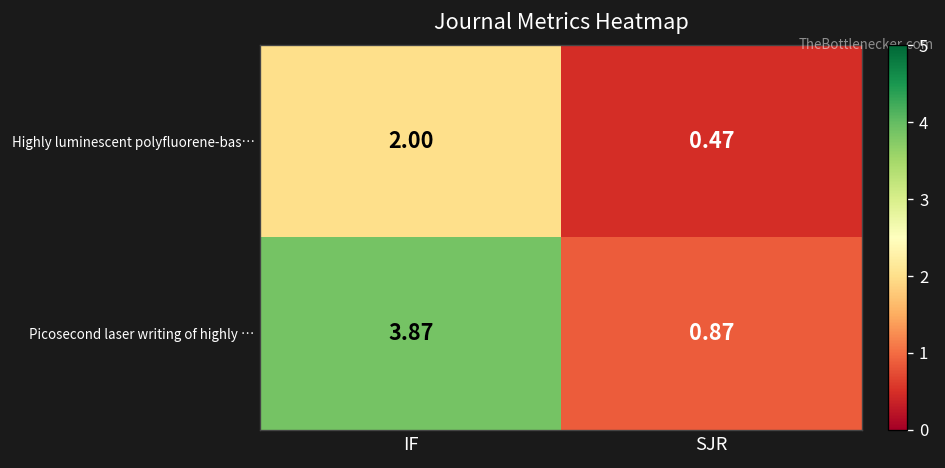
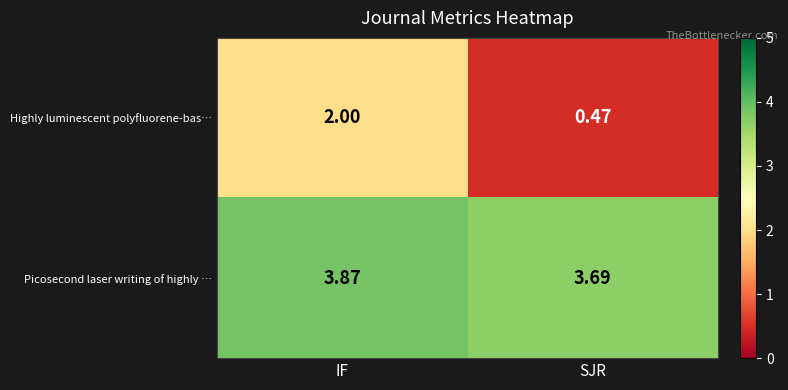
  {
    "Highly luminescent polyfluorene-bas…": {
      "IF": 2.00,
      "SJR": 0.47
    },
    "Picosecond laser writing of highly …": {
      "IF": 3.87,
-     "SJR": 0.87
+     "SJR": 3.69
    }
  }
